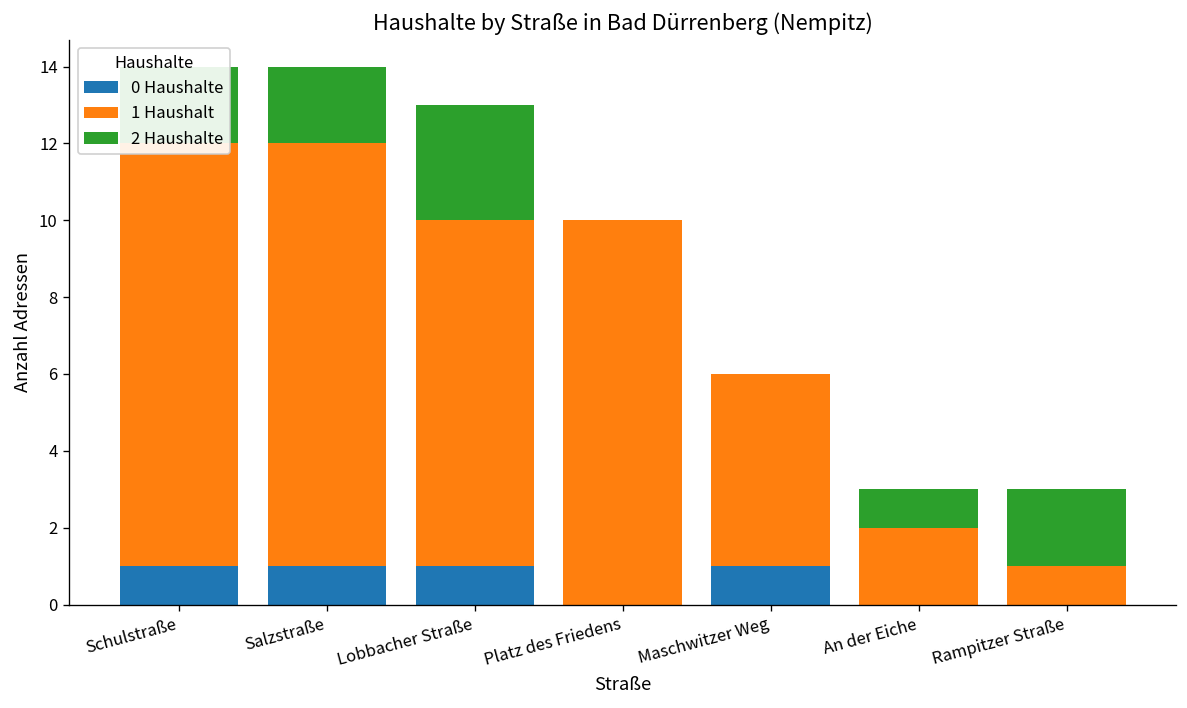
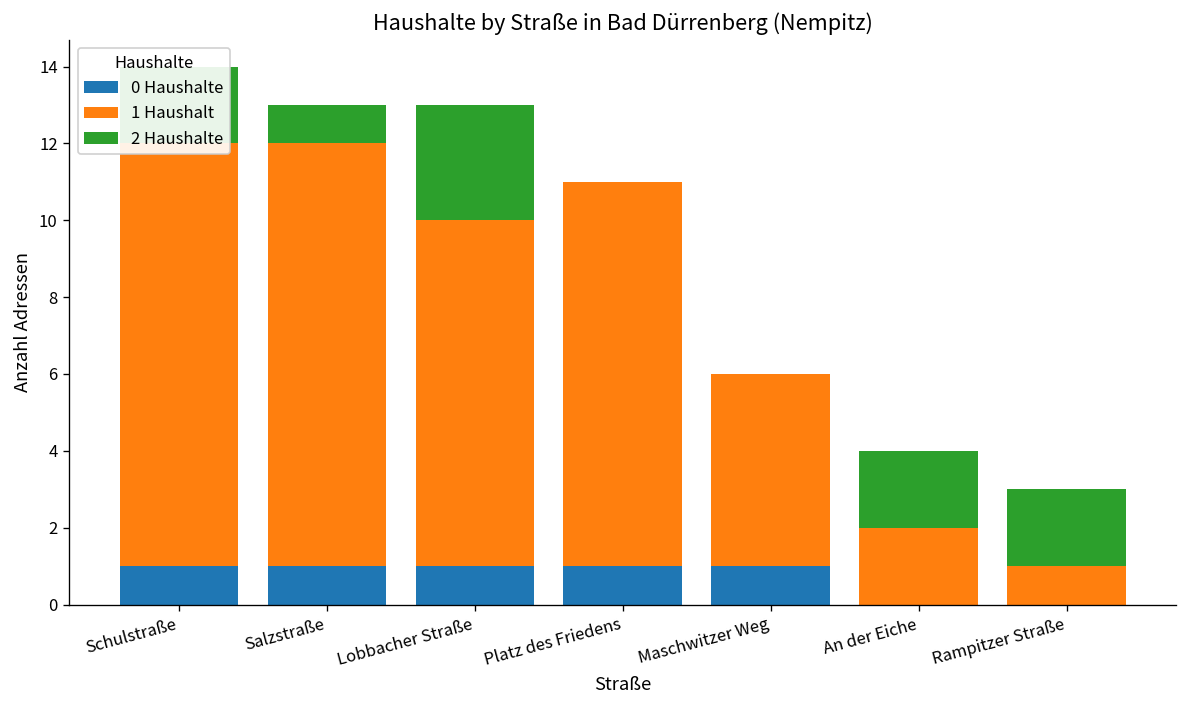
  {
    "0 Haushalte": {
      "Schulstraße": 1,
      "Salzstraße": 1,
      "Lobbacher Straße": 1,
-     "Platz des Friedens": 0,
+     "Platz des Friedens": 1,
      "Maschwitzer Weg": 1,
      "An der Eiche": 0,
      "Rampitzer Straße": 0
    },
    "1 Haushalt": {
      "Salzstraße": 11,
      "Lobbacher Straße": 9,
      "Platz des Friedens": 10,
      "Maschwitzer Weg": 5,
      "An der Eiche": 2,
      "Rampitzer Straße": 1
    },
    "2 Haushalte": {
-     "Salzstraße": 2,
+     "Salzstraße": 1,
      "Lobbacher Straße": 3,
      "Platz des Friedens": 0,
      "Maschwitzer Weg": 0,
-     "An der Eiche": 1,
+     "An der Eiche": 2,
      "Rampitzer Straße": 2
    }
  }
